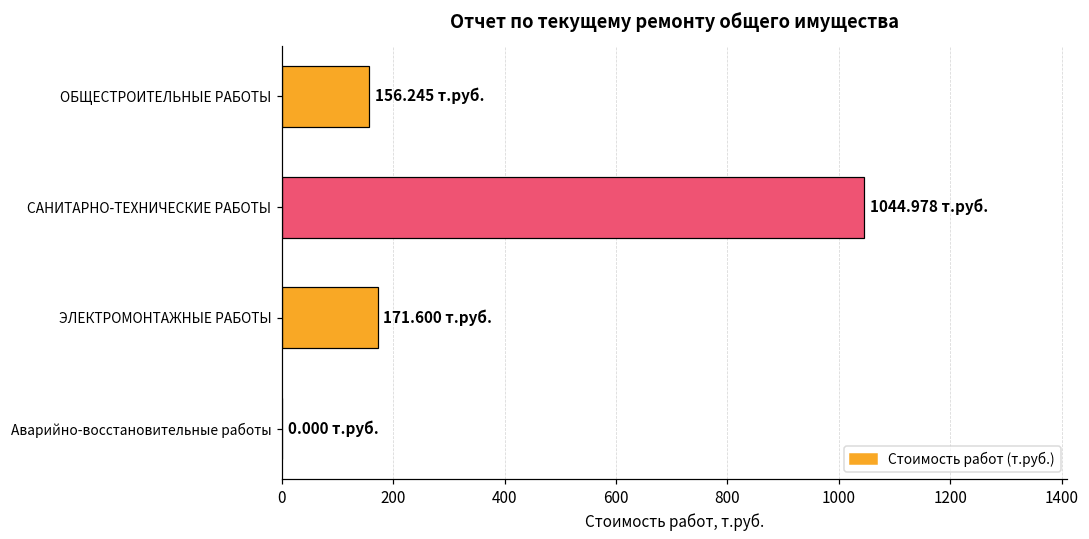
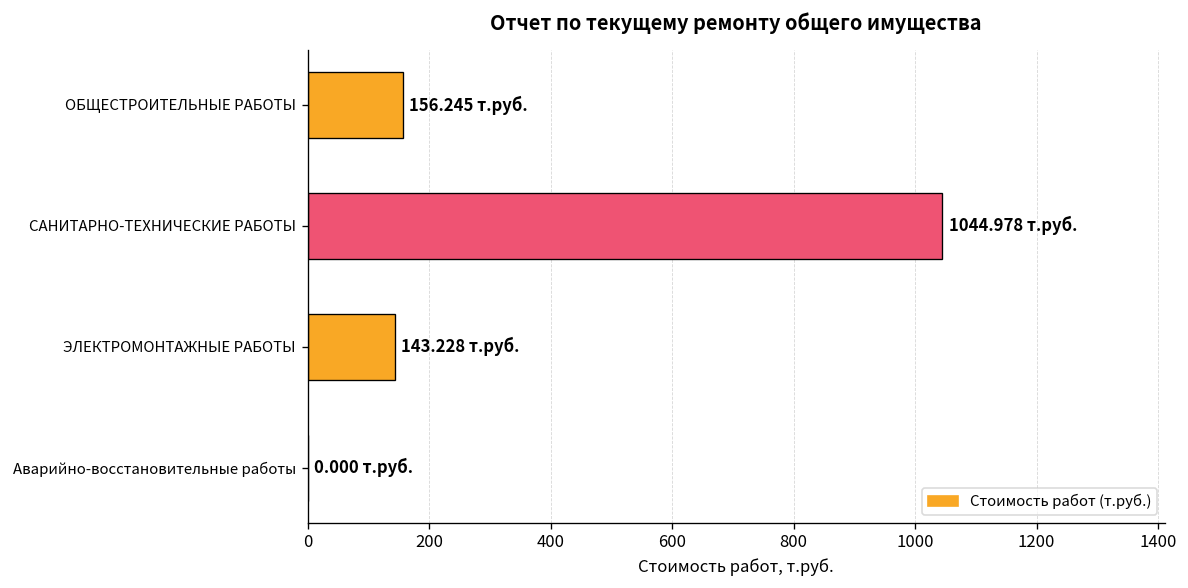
  {
    "ОБЩЕСТРОИТЕЛЬНЫЕ РАБОТЫ": 156.245,
    "САНИТАРНО-ТЕХНИЧЕСКИЕ РАБОТЫ": 1044.978,
-   "ЭЛЕКТРОМОНТАЖНЫЕ РАБОТЫ": 171.600,
+   "ЭЛЕКТРОМОНТАЖНЫЕ РАБОТЫ": 143.228,
    "Аварийно-восстановительные работы": 0.000
  }
